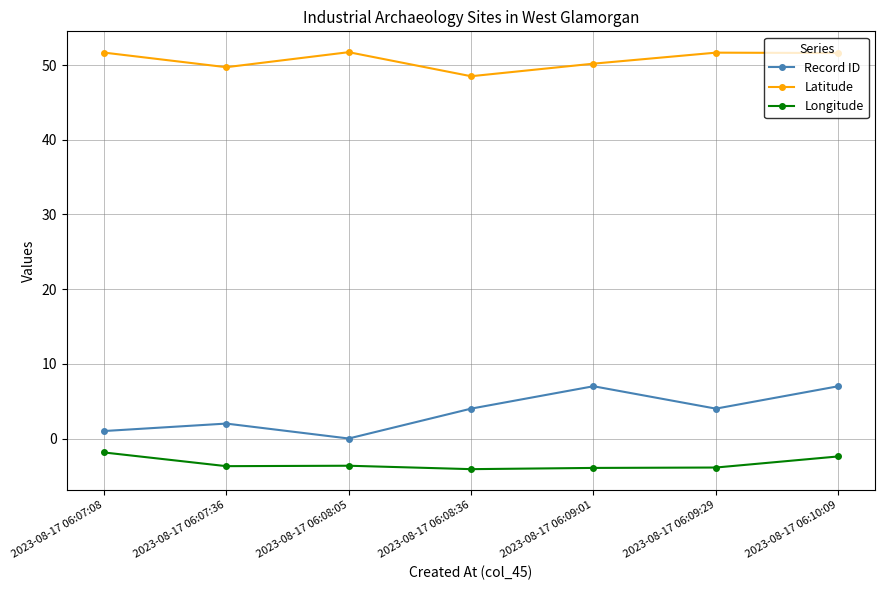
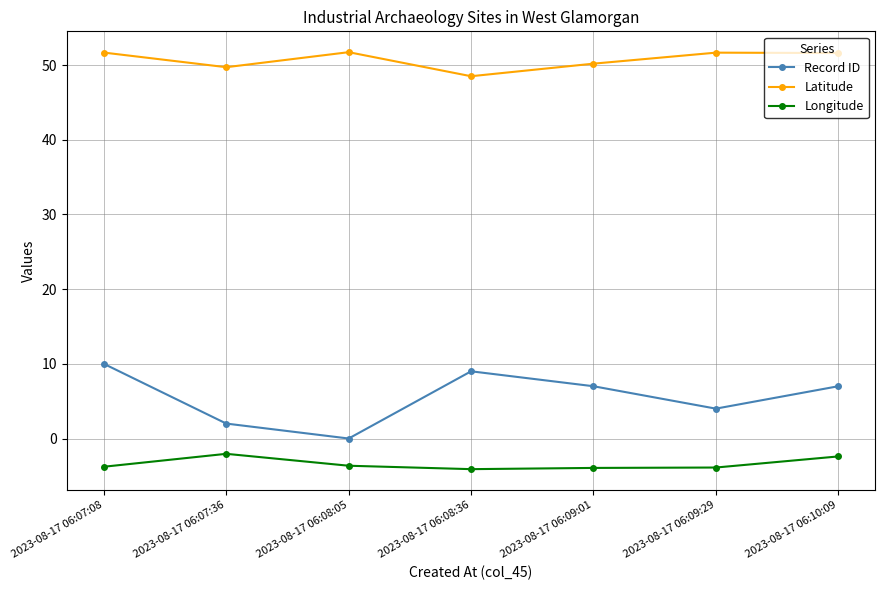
  {
    "Record ID": {
-     "2023-08-17 06:07:08": 1,
+     "2023-08-17 06:07:08": 10,
      "2023-08-17 06:07:36": 2,
      "2023-08-17 06:08:05": 0,
-     "2023-08-17 06:08:36": 4,
+     "2023-08-17 06:08:36": 9,
      "2023-08-17 06:09:01": 7,
      "2023-08-17 06:09:29": 4,
      "2023-08-17 06:10:09": 7
    },
    "Latitude": {
      "2023-08-17 06:07:08": 52,
      "2023-08-17 06:07:36": 50,
      "2023-08-17 06:08:05": 52,
      "2023-08-17 06:08:36": 49,
      "2023-08-17 06:09:01": 50,
      "2023-08-17 06:09:29": 52
    },
    "Longitude": {
-     "2023-08-17 06:07:08": -2,
-     "2023-08-17 06:07:36": -4,
+     "2023-08-17 06:07:08": -4,
+     "2023-08-17 06:07:36": -2,
      "2023-08-17 06:08:05": -4,
      "2023-08-17 06:08:36": -4,
      "2023-08-17 06:09:01": -4,
      "2023-08-17 06:09:29": -4,
      "2023-08-17 06:10:09": -2
    }
  }
